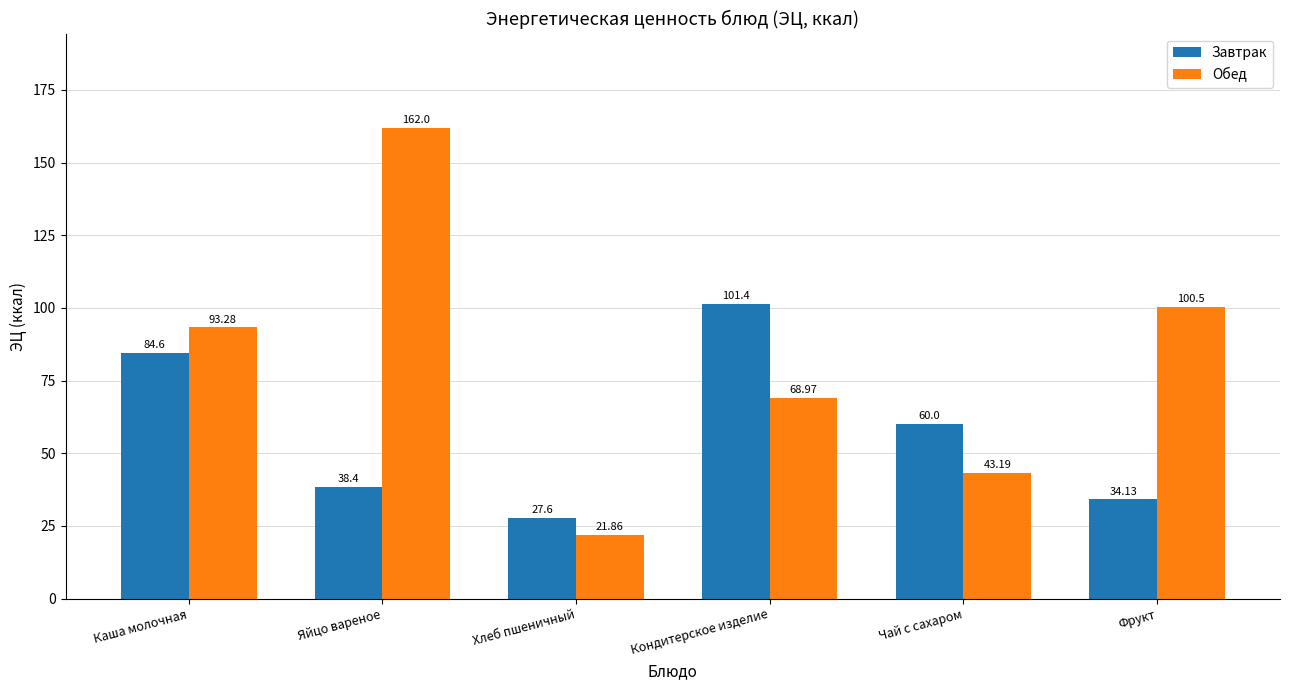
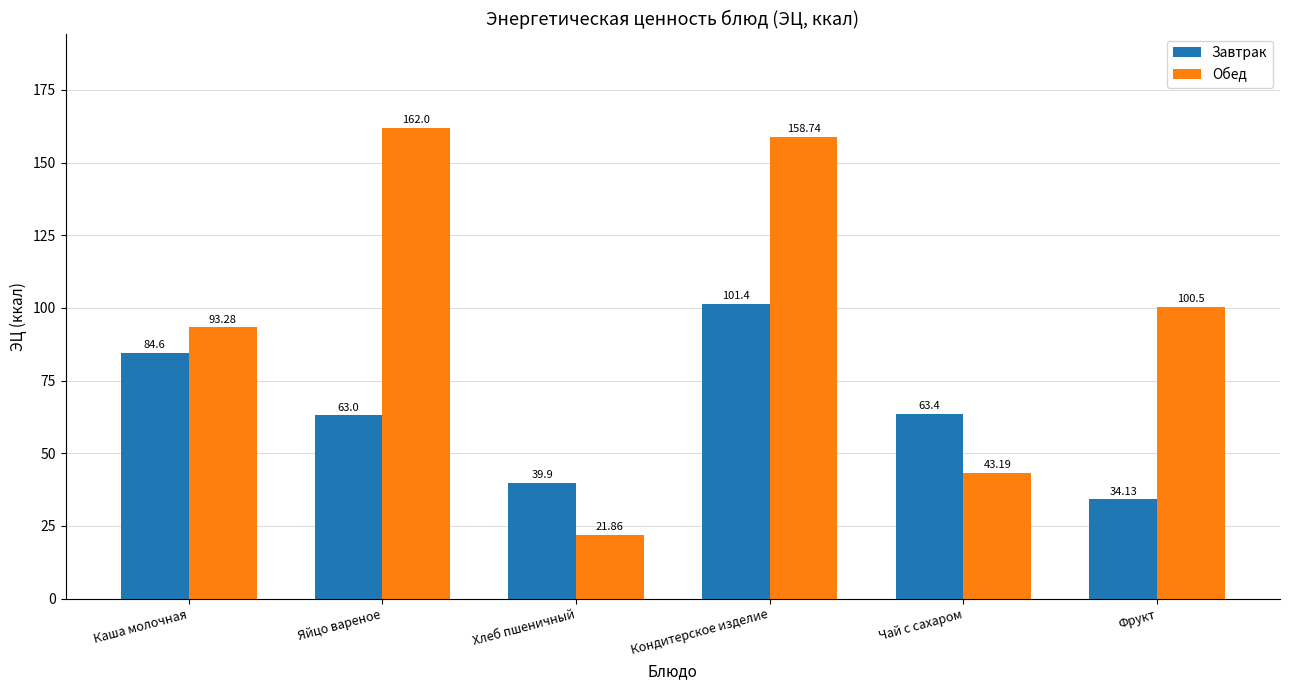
  {
    "Завтрак": {
      "Каша молочная": 84.6,
-     "Яйцо вареное": 38.4,
-     "Хлеб пшеничный": 27.6,
+     "Яйцо вареное": 63.0,
+     "Хлеб пшеничный": 39.9,
      "Кондитерское изделие": 101.4,
-     "Чай с сахаром": 60.0,
+     "Чай с сахаром": 63.4,
      "Фрукт": 34.13
    },
    "Обед": {
      "Каша молочная": 93.28,
      "Яйцо вареное": 162.0,
      "Хлеб пшеничный": 21.86,
-     "Кондитерское изделие": 68.97,
+     "Кондитерское изделие": 158.74,
      "Чай с сахаром": 43.19,
      "Фрукт": 100.5
    }
  }
